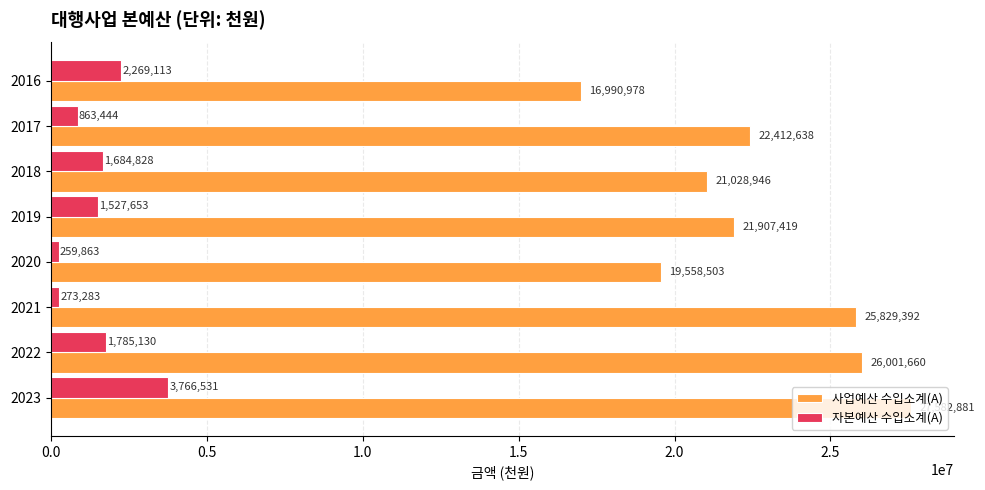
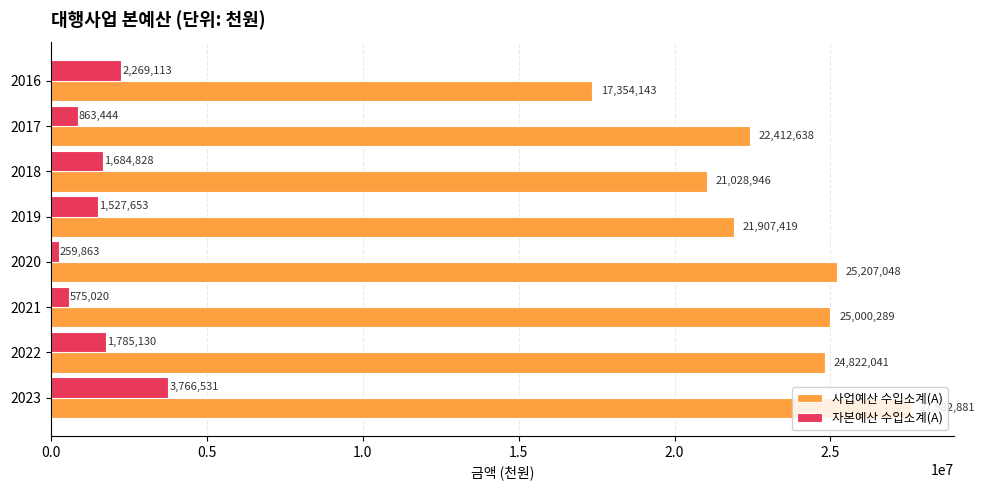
  {
    "사업예산 수입소계(A)": {
-     "2016": "16,990,978",
+     "2016": "17,354,143",
      "2017": "22,412,638",
      "2018": "21,028,946",
      "2019": "21,907,419",
-     "2020": "19,558,503",
-     "2021": "25,829,392",
-     "2022": "26,001,660"
+     "2020": "25,207,048",
+     "2021": "25,000,289",
+     "2022": "24,822,041"
    },
    "자본예산 수입소계(A)": {
      "2016": "2,269,113",
      "2017": "863,444",
      "2018": "1,684,828",
      "2019": "1,527,653",
      "2020": "259,863",
-     "2021": "273,283",
+     "2021": "575,020",
      "2022": "1,785,130",
      "2023": "3,766,531"
    }
  }
